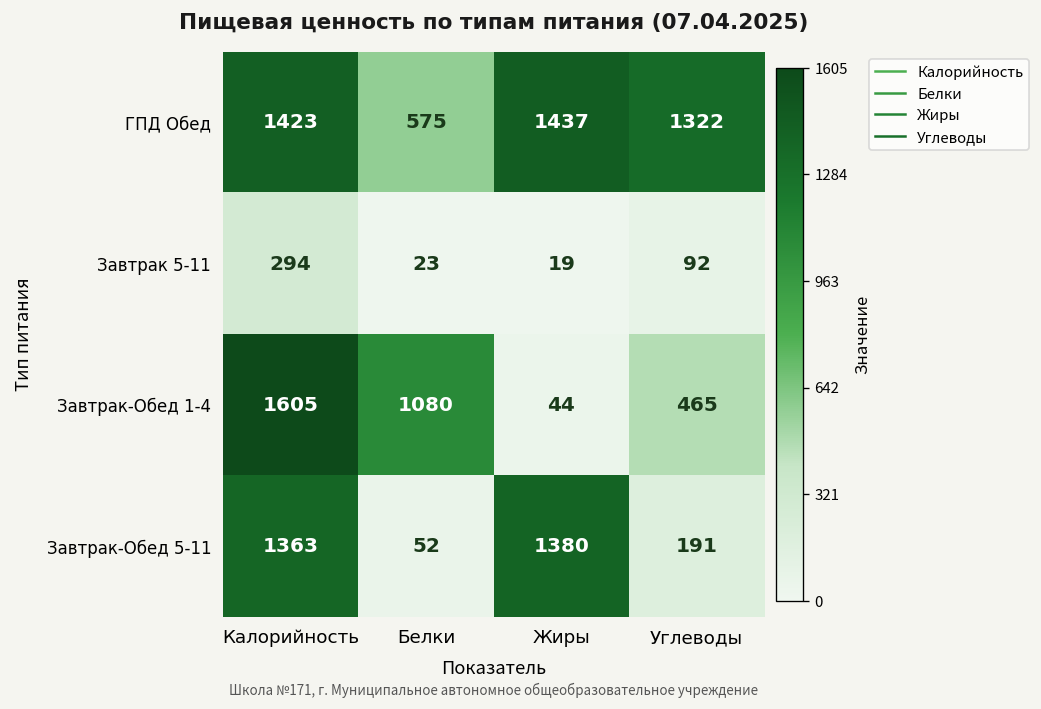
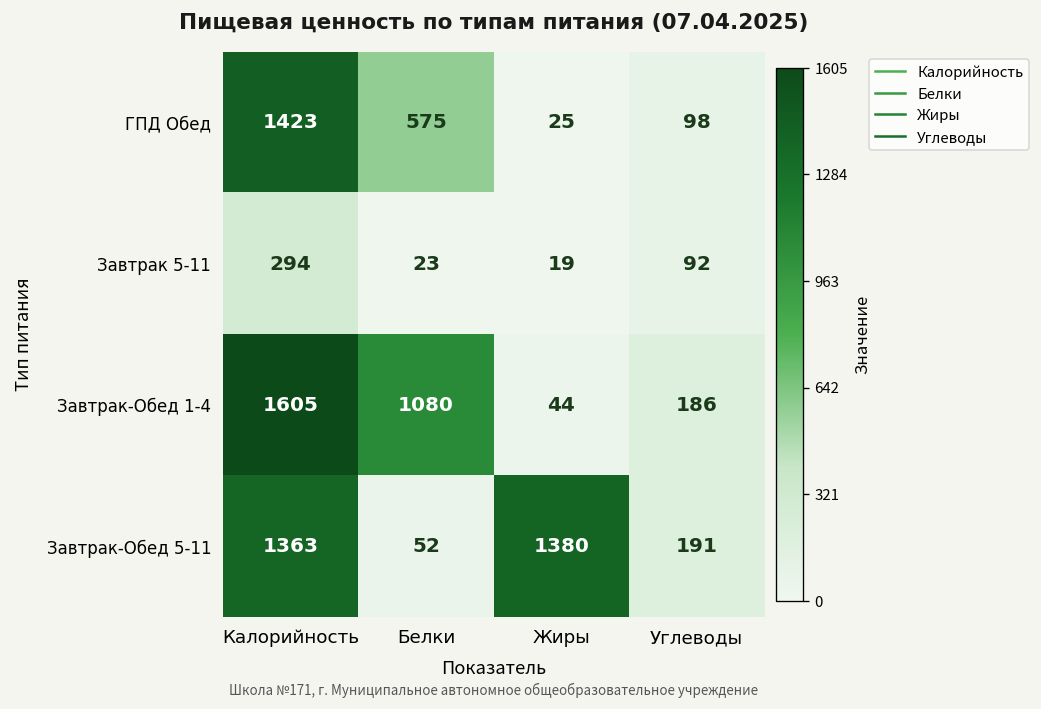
  {
    "ГПД Обед": {
      "Калорийность": 1423,
      "Белки": 575,
-     "Жиры": 1437,
-     "Углеводы": 1322
+     "Жиры": 25,
+     "Углеводы": 98
    },
    "Завтрак 5-11": {
      "Калорийность": 294,
      "Белки": 23,
      "Жиры": 19,
      "Углеводы": 92
    },
    "Завтрак-Обед 1-4": {
      "Калорийность": 1605,
      "Белки": 1080,
      "Жиры": 44,
-     "Углеводы": 465
+     "Углеводы": 186
    },
    "Завтрак-Обед 5-11": {
      "Калорийность": 1363,
      "Белки": 52,
      "Жиры": 1380,
      "Углеводы": 191
    }
  }
